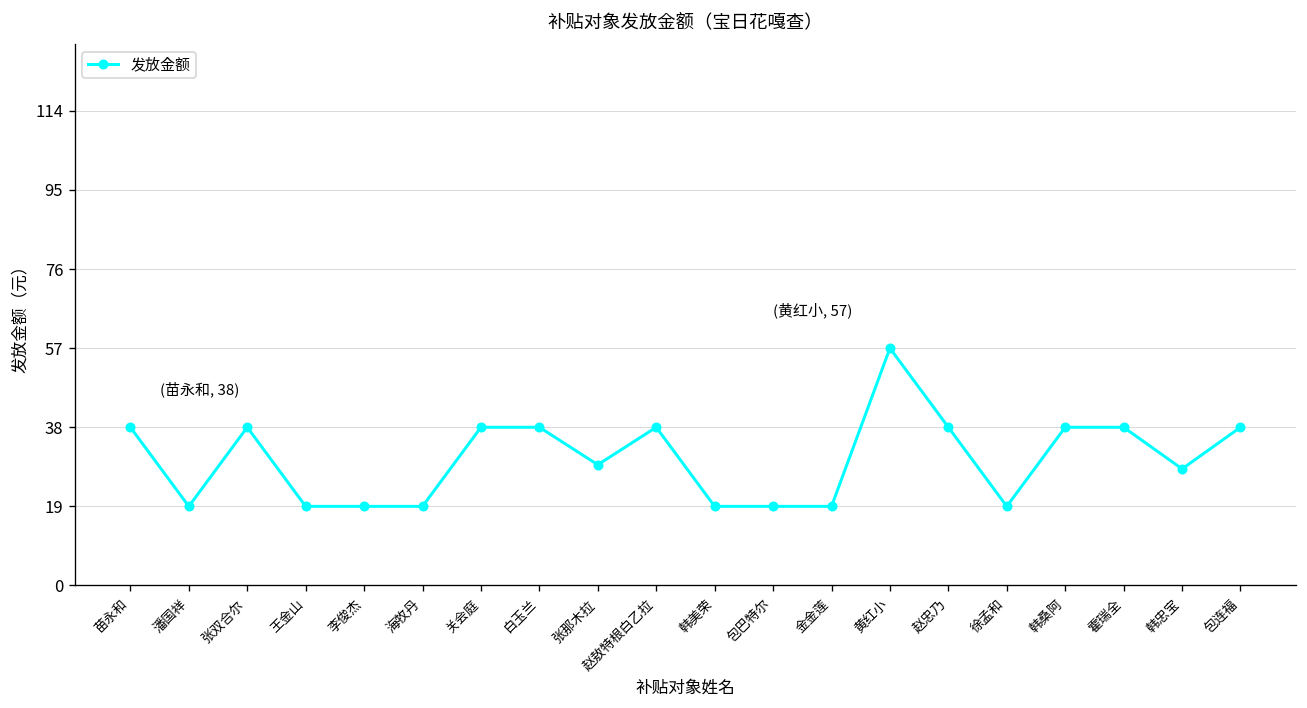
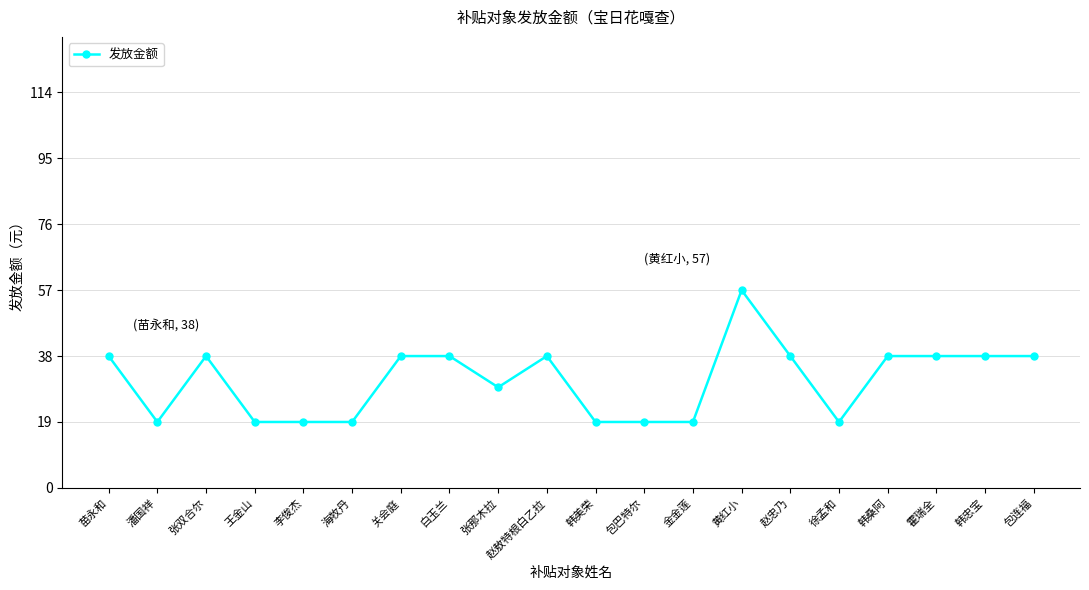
  {
    "苗永和": 38,
    "潘国祥": 19,
    "张双合尔": 38,
    "王金山": 19,
    "李俊杰": 19,
    "海牧丹": 19,
    "关会庭": 38,
    "白玉兰": 38,
    "张那木拉": 29,
    "赵敖特根白乙拉": 38,
    "韩美荣": 19,
    "包巴特尔": 19,
    "金金莲": 19,
    "黄红小": 57,
    "赵忠乃": 38,
    "徐孟和": 19,
    "韩桑阿": 38,
    "霍瑞全": 38,
-   "韩忠宝": 28,
+   "韩忠宝": 38,
    "包连福": 38
  }
